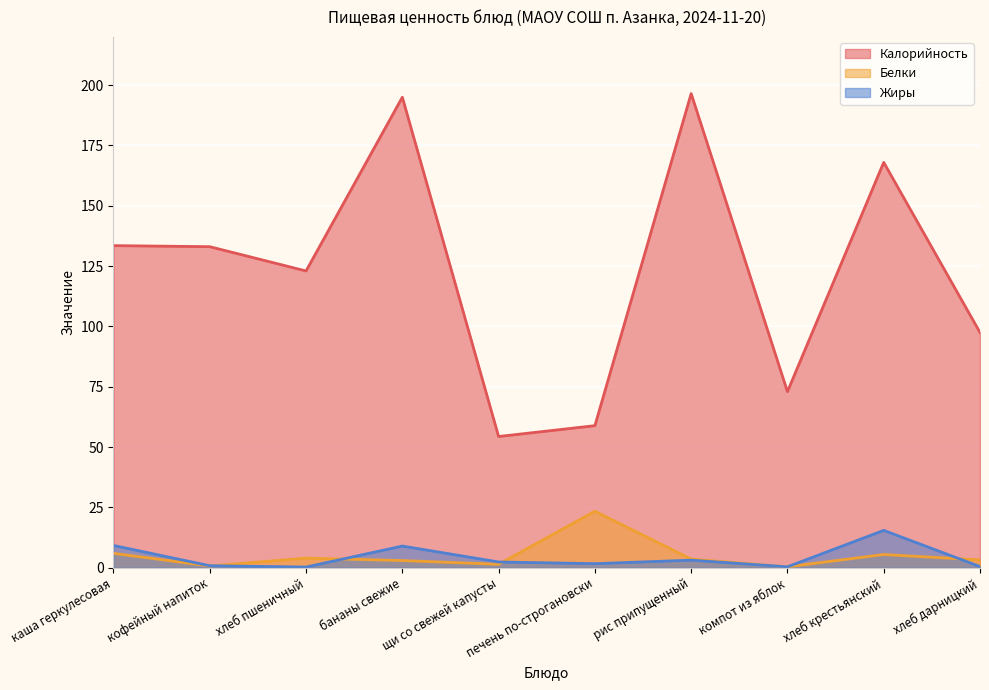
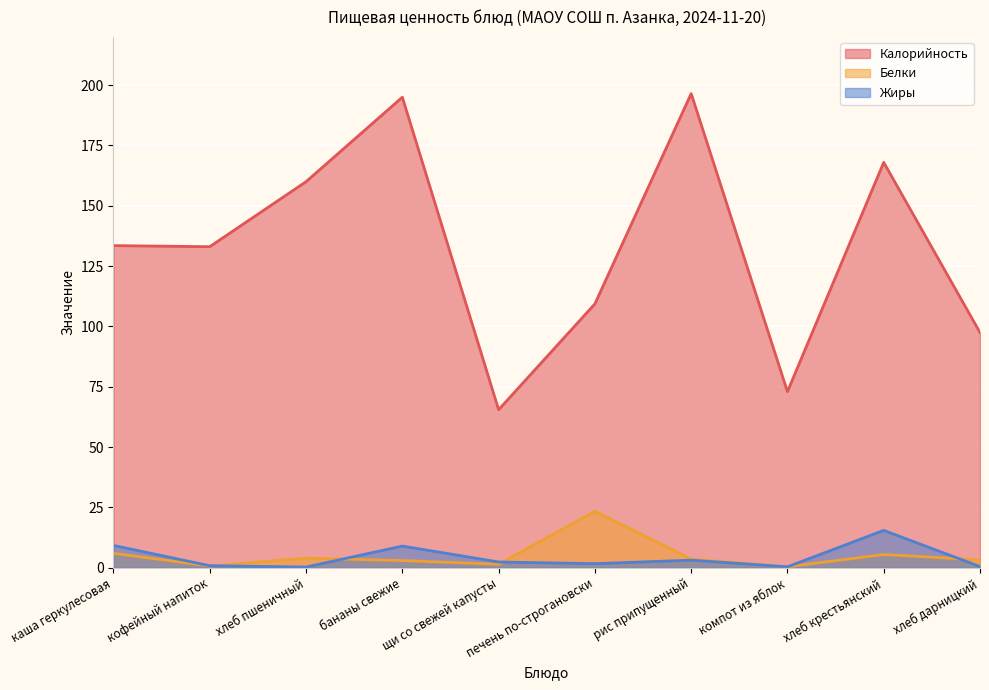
  {
    "Калорийность": {
      "каша геркулесовая": 134,
      "кофейный напиток": 133,
-     "хлеб пшеничный": 123,
+     "хлеб пшеничный": 160,
      "бананы свежие": 195,
-     "щи со свежей капусты": 54,
-     "печень по-строгановски": 59,
+     "щи со свежей капусты": 66,
+     "печень по-строгановски": 109,
      "рис припущенный": 197,
      "компот из яблок": 73,
      "хлеб крестьянский": 168,
      "хлеб дарницкий": 98
    },
    "Белки": {
      "каша геркулесовая": 6,
      "хлеб пшеничный": 4,
      "бананы свежие": 3,
      "печень по-строгановски": 23,
      "хлеб крестьянский": 6,
      "хлеб дарницкий": 3
    },
    "Жиры": {
      "каша геркулесовая": 9,
      "хлеб пшеничный": 0,
      "бананы свежие": 9,
      "печень по-строгановски": 2,
      "хлеб крестьянский": 16,
      "хлеб дарницкий": 1
    }
  }
